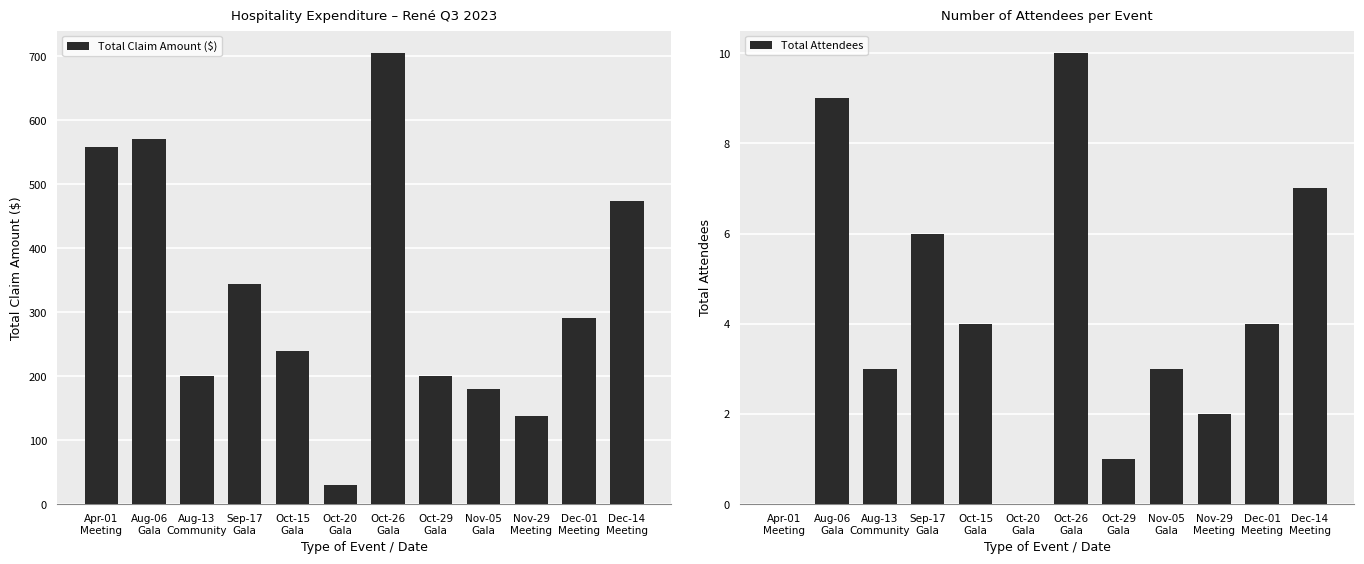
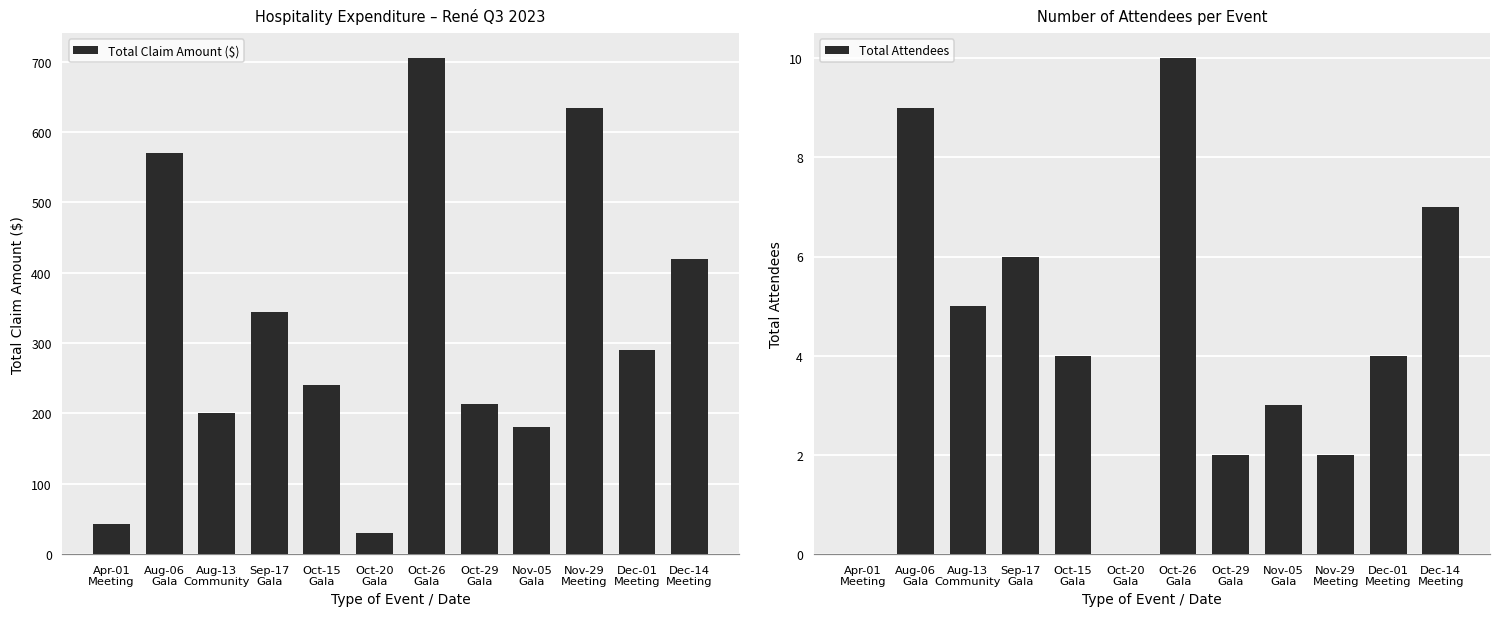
  {
    "Hospitality Expenditure – René Q3 2023": {
-     "Apr-01 Meeting": 560,
+     "Apr-01 Meeting": 40,
      "Aug-06 Gala": 570,
      "Aug-13 Community": 200,
      "Sep-17 Gala": 340,
      "Oct-15 Gala": 240,
      "Oct-20 Gala": 30,
      "Oct-26 Gala": 710,
-     "Oct-29 Gala": 200,
+     "Oct-29 Gala": 210,
      "Nov-05 Gala": 180,
-     "Nov-29 Meeting": 140,
+     "Nov-29 Meeting": 630,
      "Dec-01 Meeting": 290,
-     "Dec-14 Meeting": 470
+     "Dec-14 Meeting": 420
    },
    "Number of Attendees per Event": {
      "Apr-01 Meeting": 0,
      "Aug-06 Gala": 9,
-     "Aug-13 Community": 3,
+     "Aug-13 Community": 5,
      "Sep-17 Gala": 6,
      "Oct-15 Gala": 4,
      "Oct-20 Gala": 0,
      "Oct-26 Gala": 10,
-     "Oct-29 Gala": 1,
+     "Oct-29 Gala": 2,
      "Nov-05 Gala": 3,
      "Nov-29 Meeting": 2,
      "Dec-01 Meeting": 4,
      "Dec-14 Meeting": 7
    }
  }
